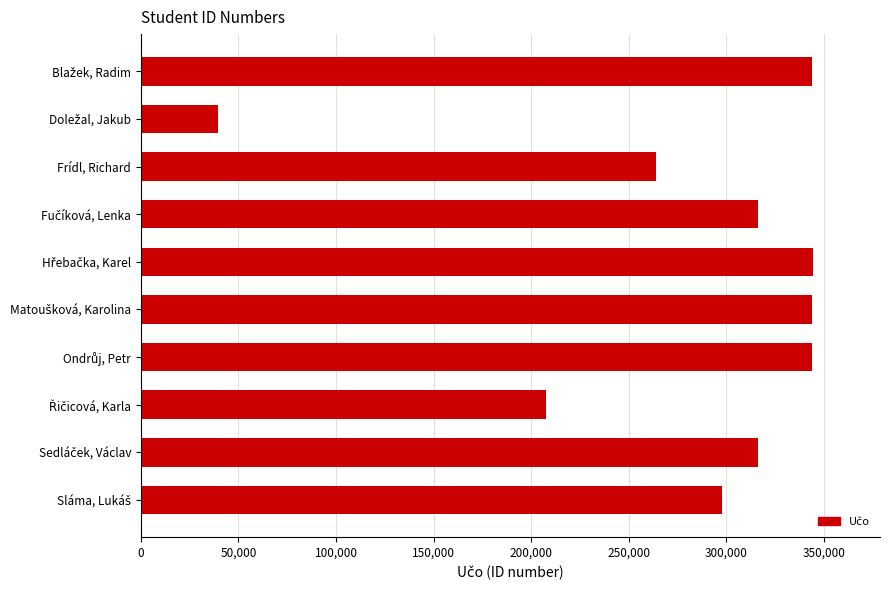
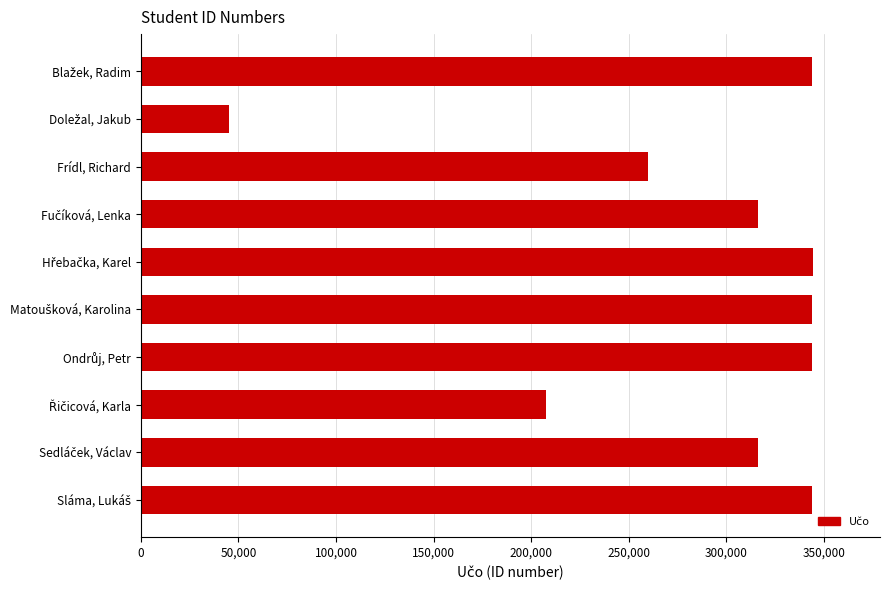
  {
    "Blažek, Radim": "344,000",
-   "Doležal, Jakub": "39,000",
-   "Frídl, Richard": "264,000",
+   "Doležal, Jakub": "45,000",
+   "Frídl, Richard": "260,000",
    "Fučíková, Lenka": "316,000",
    "Hřebačka, Karel": "344,000",
    "Matoušková, Karolina": "344,000",
    "Ondrůj, Petr": "344,000",
    "Řičicová, Karla": "208,000",
    "Sedláček, Václav": "316,000",
-   "Sláma, Lukáš": "298,000"
+   "Sláma, Lukáš": "344,000"
  }
